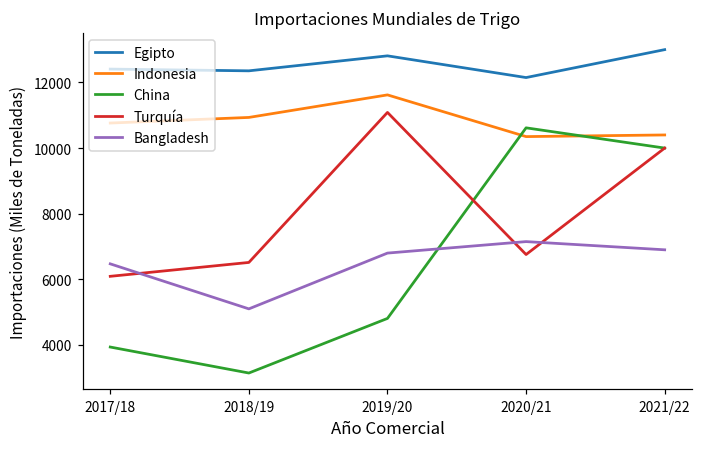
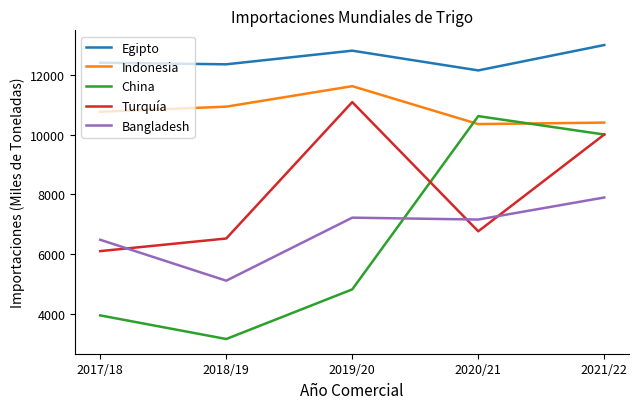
  {
    "Egipto": {
      "2018/19": 12400,
      "2019/20": 12800,
      "2020/21": 12100,
      "2021/22": 13000
    },
    "Indonesia": {
      "2018/19": 10900,
      "2019/20": 11600,
      "2020/21": 10400,
      "2021/22": 10400
    },
    "China": {
      "2017/18": 3900,
      "2018/19": 3100,
      "2019/20": 4800,
      "2020/21": 10600
    },
    "Turquía": {
      "2017/18": 6100,
      "2018/19": 6500,
      "2019/20": 11100,
      "2020/21": 6800
    },
    "Bangladesh": {
      "2017/18": 6500,
      "2018/19": 5100,
-     "2019/20": 6800,
+     "2019/20": 7200,
      "2020/21": 7200,
-     "2021/22": 6900
+     "2021/22": 7900
    }
  }
